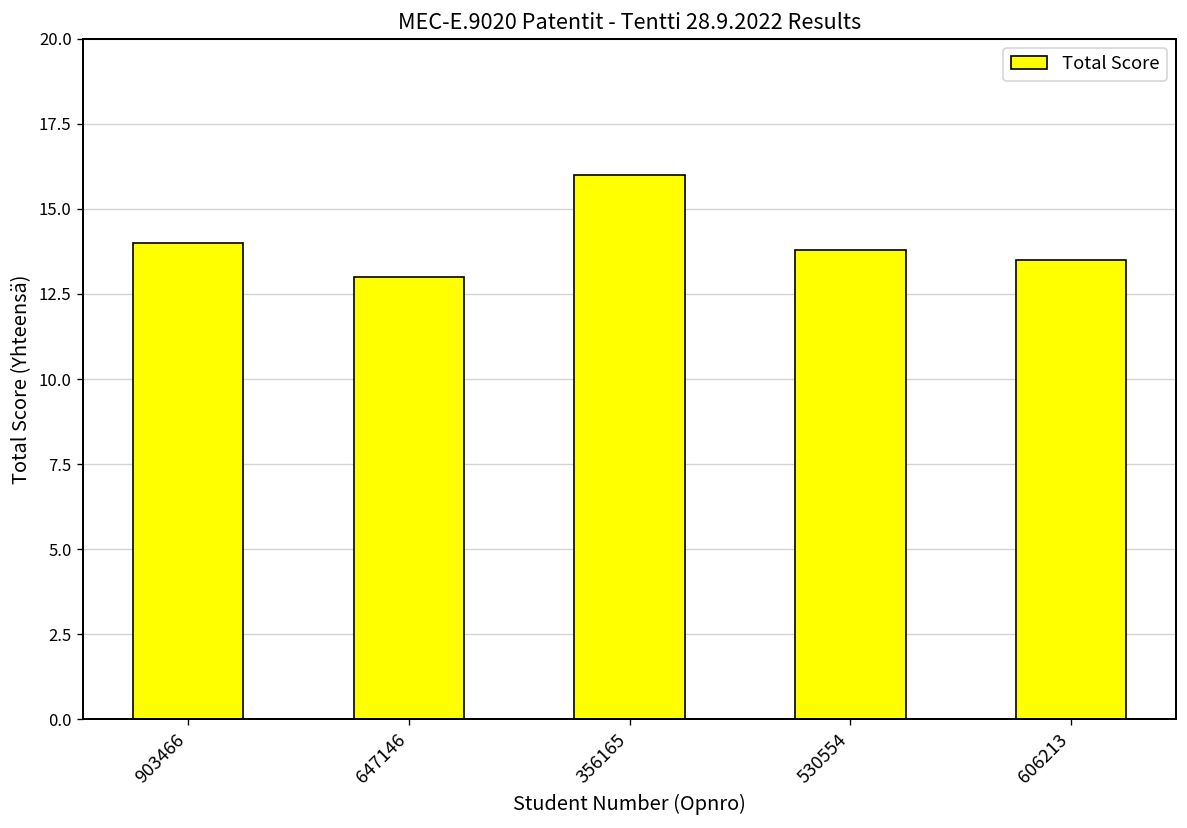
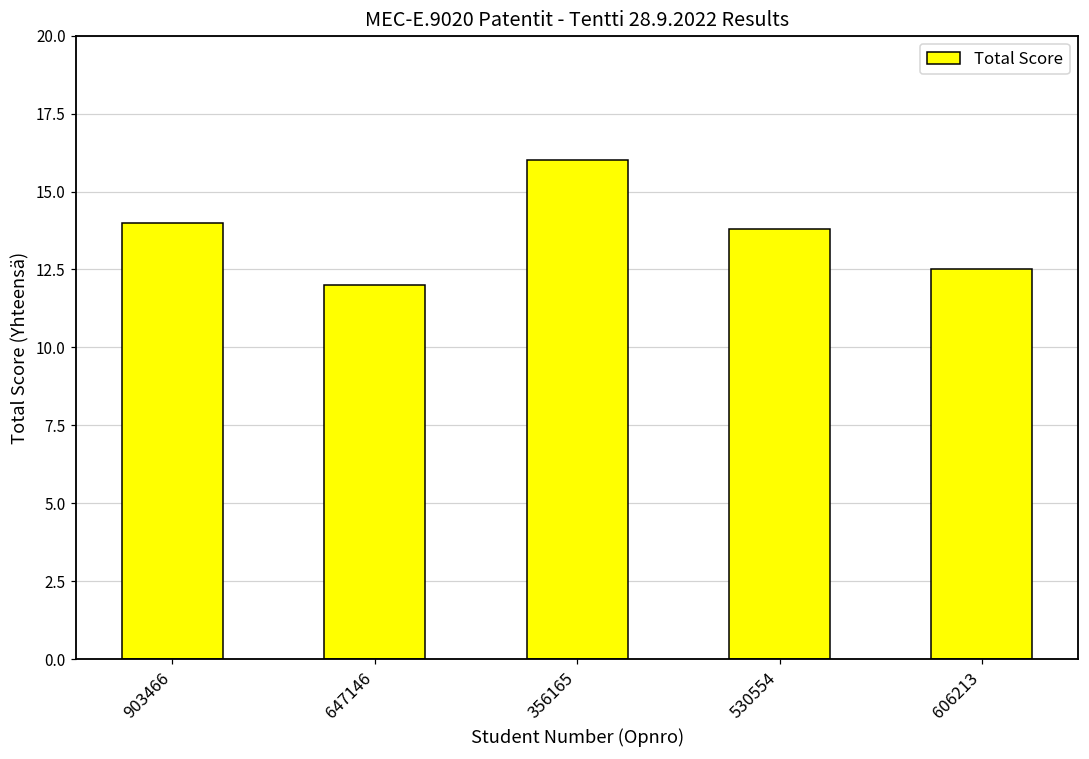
  {
    "903466": 14.0,
-   "647146": 13,
+   "647146": 12,
    "356165": 16.0,
    "530554": 13.8,
-   "606213": 13.5
+   "606213": 12.5
  }
